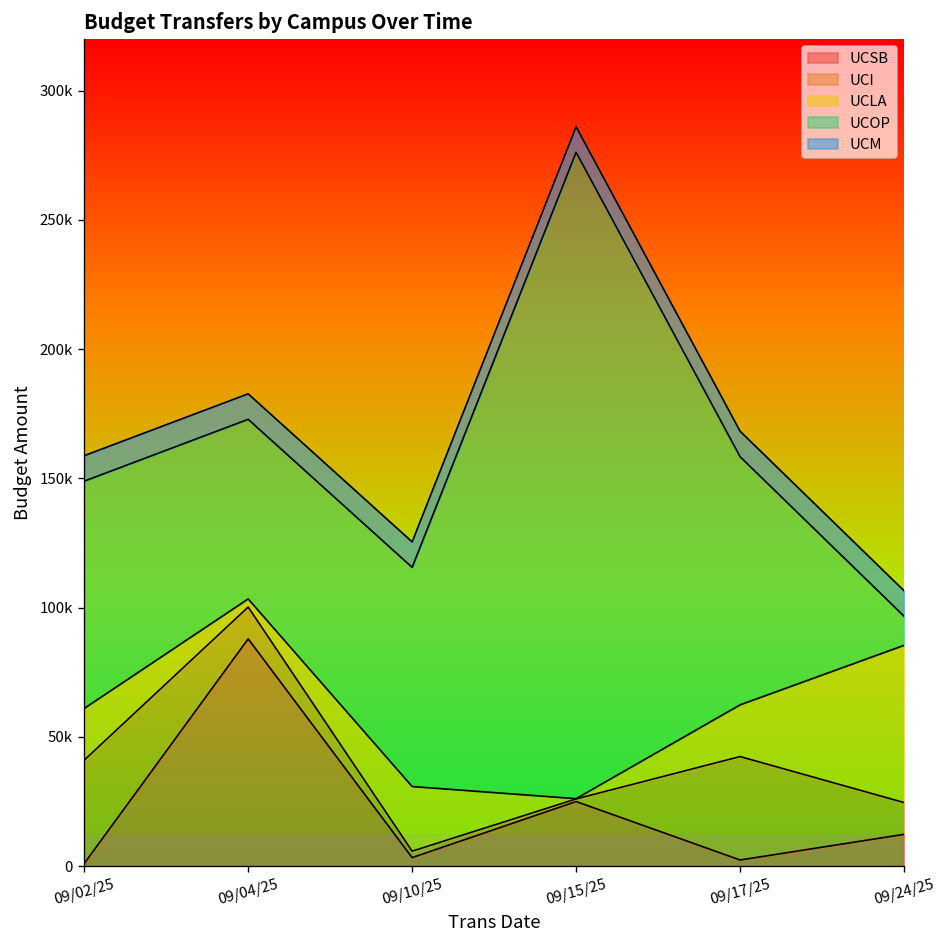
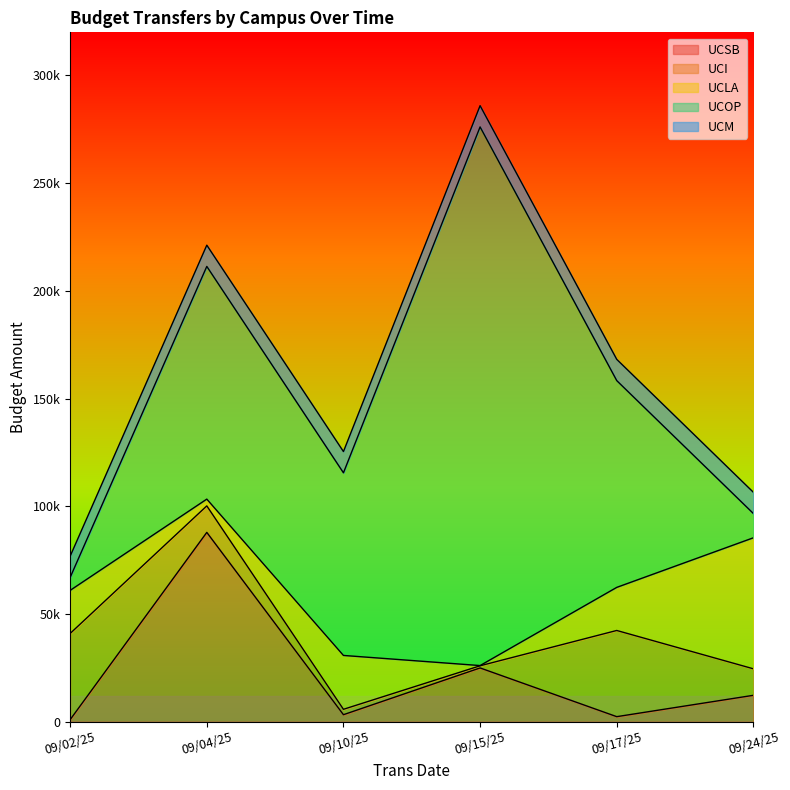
  {
    "UCLA": {
      "09/02/25": 20000,
      "09/04/25": 3000,
      "09/10/25": 25000,
      "09/17/25": 20000,
      "09/24/25": 61000
    },
    "UCOP": {
-     "09/02/25": 88000,
-     "09/04/25": 69000,
+     "09/02/25": 6000,
+     "09/04/25": 108000,
      "09/10/25": 85000,
      "09/15/25": 250000,
      "09/17/25": 96000,
      "09/24/25": 11000
    },
    "UCM": {
      "09/02/25": 10000,
      "09/04/25": 10000,
      "09/10/25": 10000,
      "09/15/25": 10000,
      "09/17/25": 10000,
      "09/24/25": 10000
    }
  }
